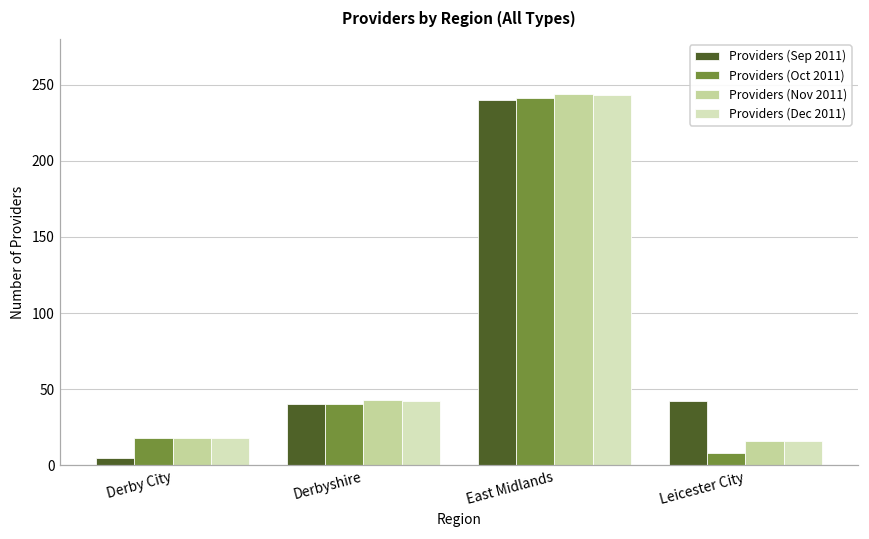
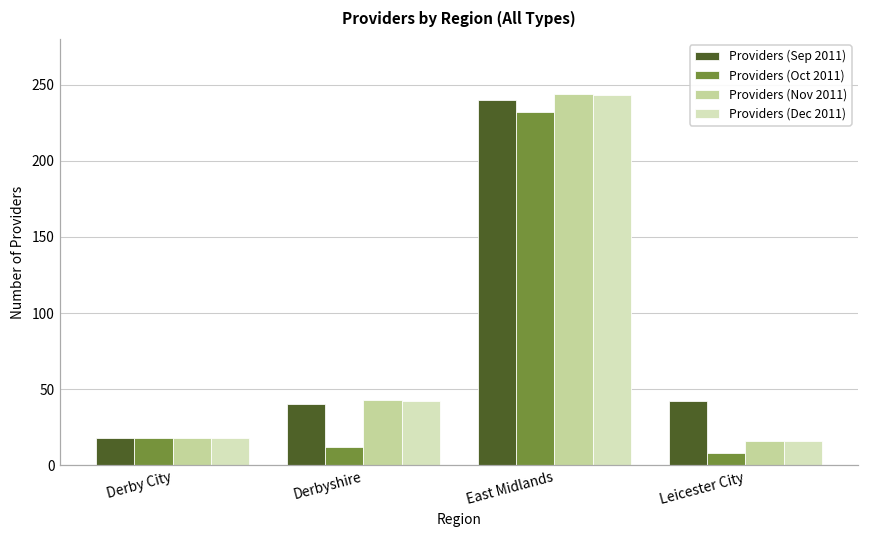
  {
    "Providers (Sep 2011)": {
-     "Derby City": 5,
+     "Derby City": 18,
      "Derbyshire": 40,
      "East Midlands": 240,
      "Leicester City": 42
    },
    "Providers (Oct 2011)": {
      "Derby City": 18,
-     "Derbyshire": 40,
-     "East Midlands": 241,
+     "Derbyshire": 12,
+     "East Midlands": 232,
      "Leicester City": 8
    }
  }
